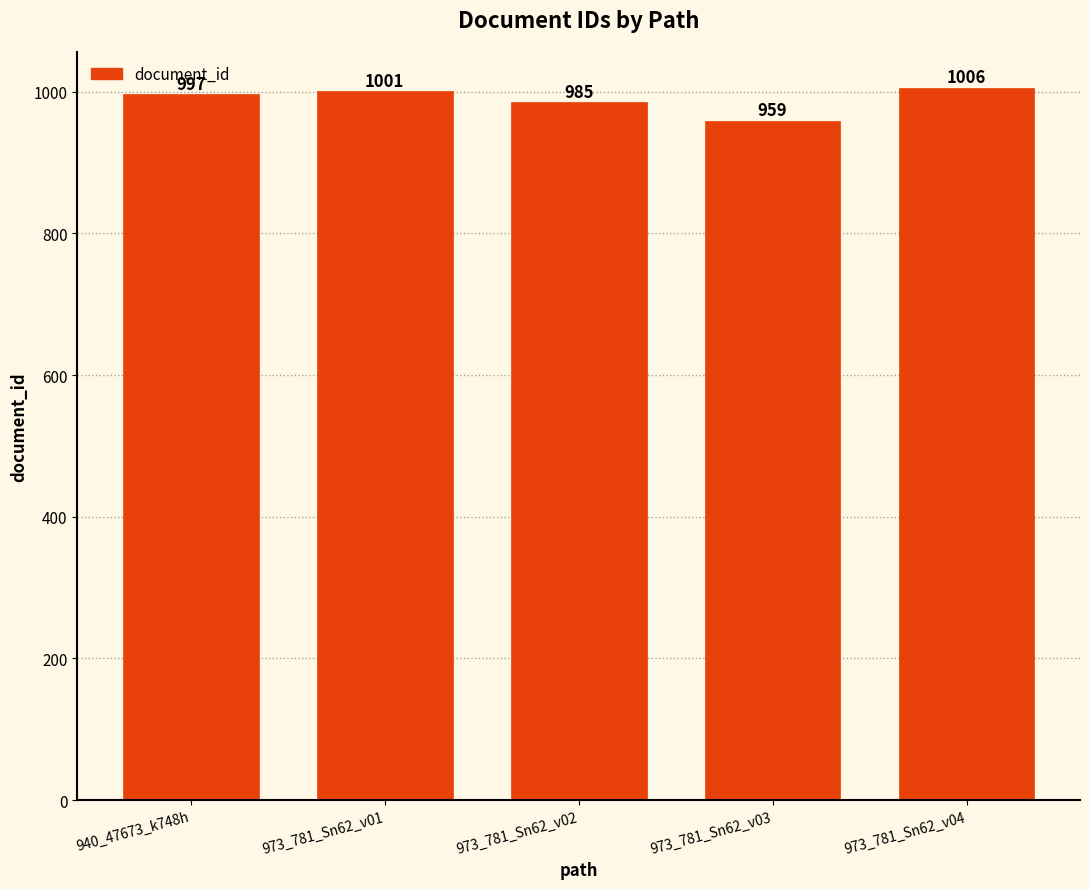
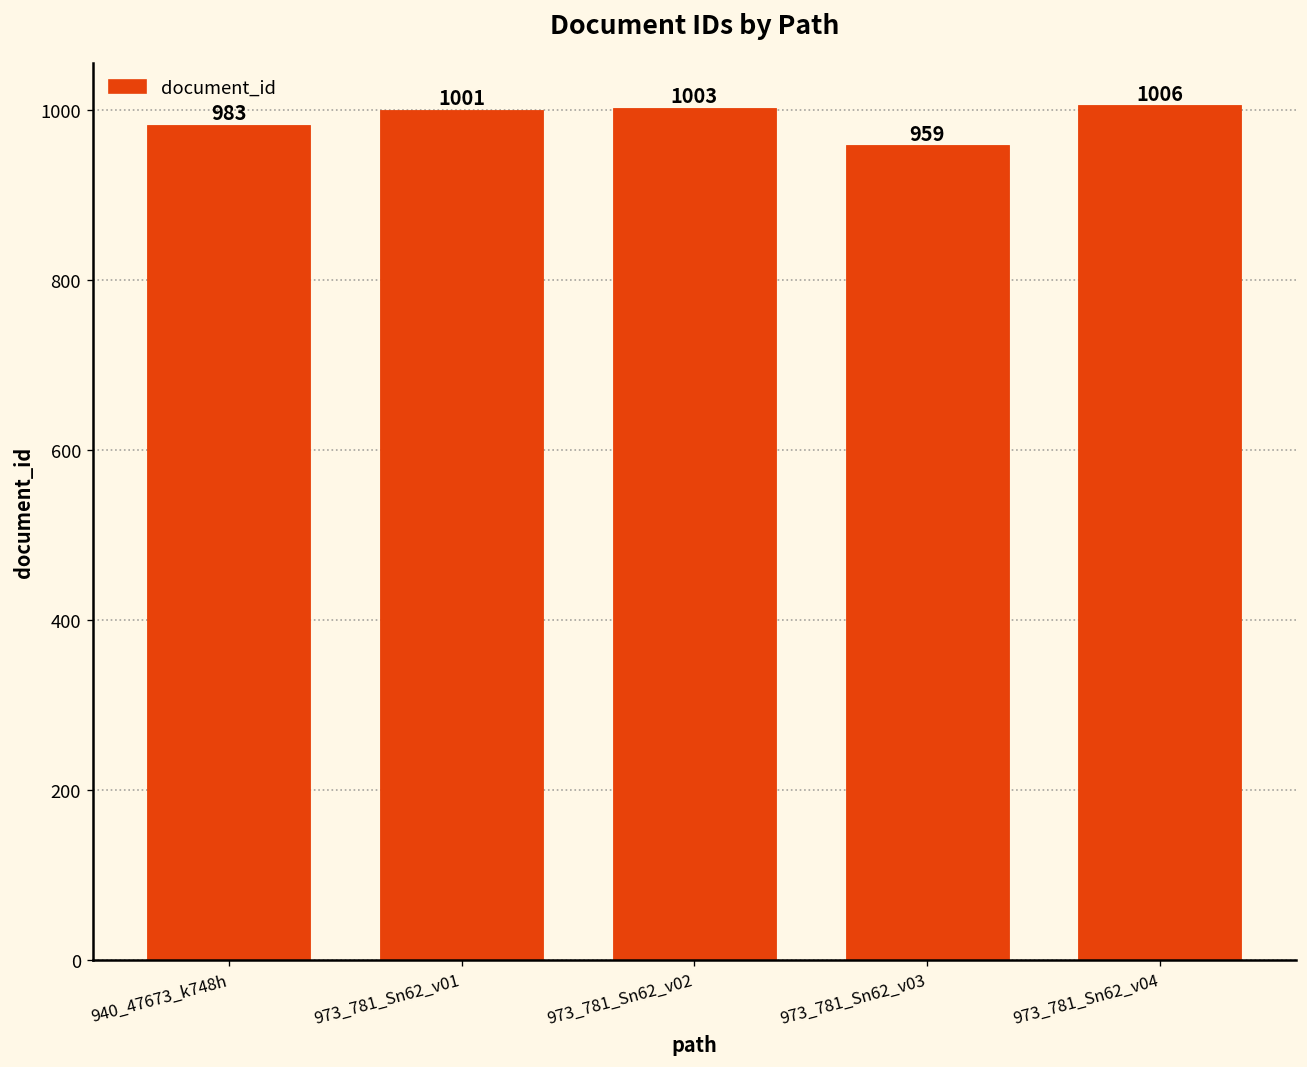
  {
-   "940_47673_k748h": 997,
+   "940_47673_k748h": 983,
    "973_781_Sn62_v01": 1001,
-   "973_781_Sn62_v02": 985,
+   "973_781_Sn62_v02": 1003,
    "973_781_Sn62_v03": 959,
    "973_781_Sn62_v04": 1006
  }
